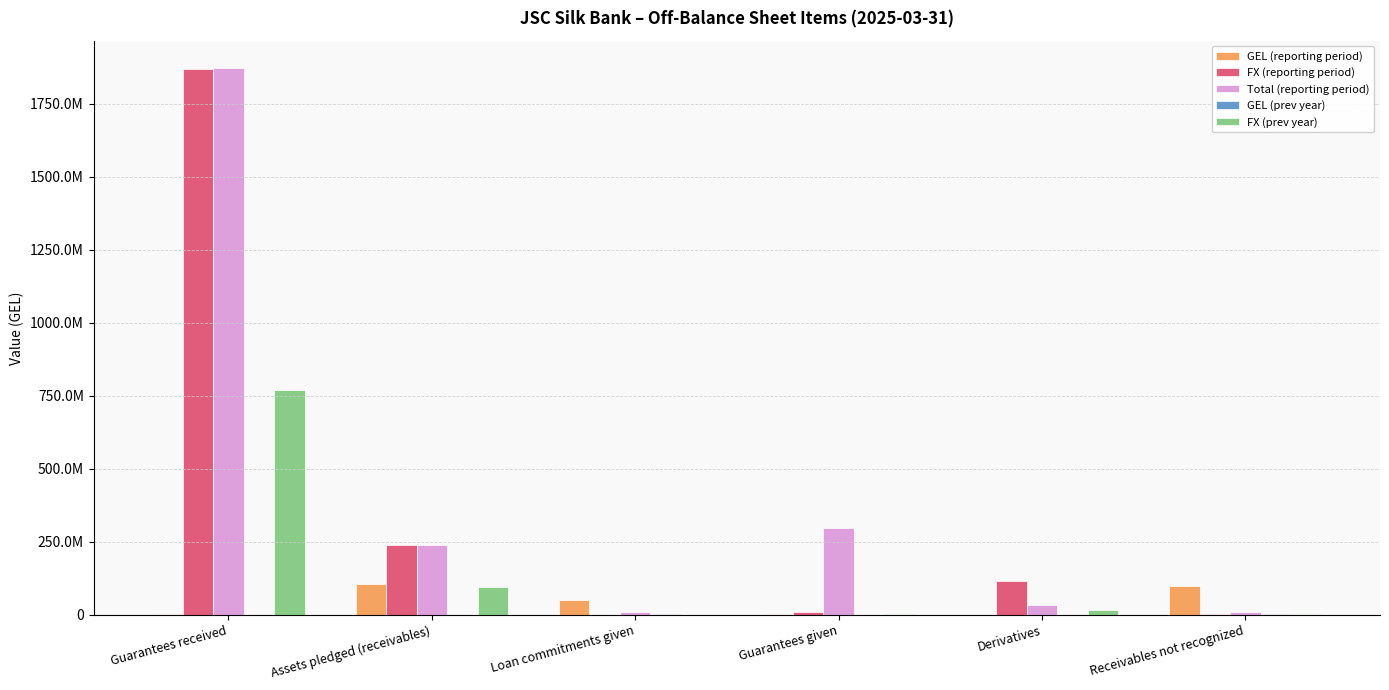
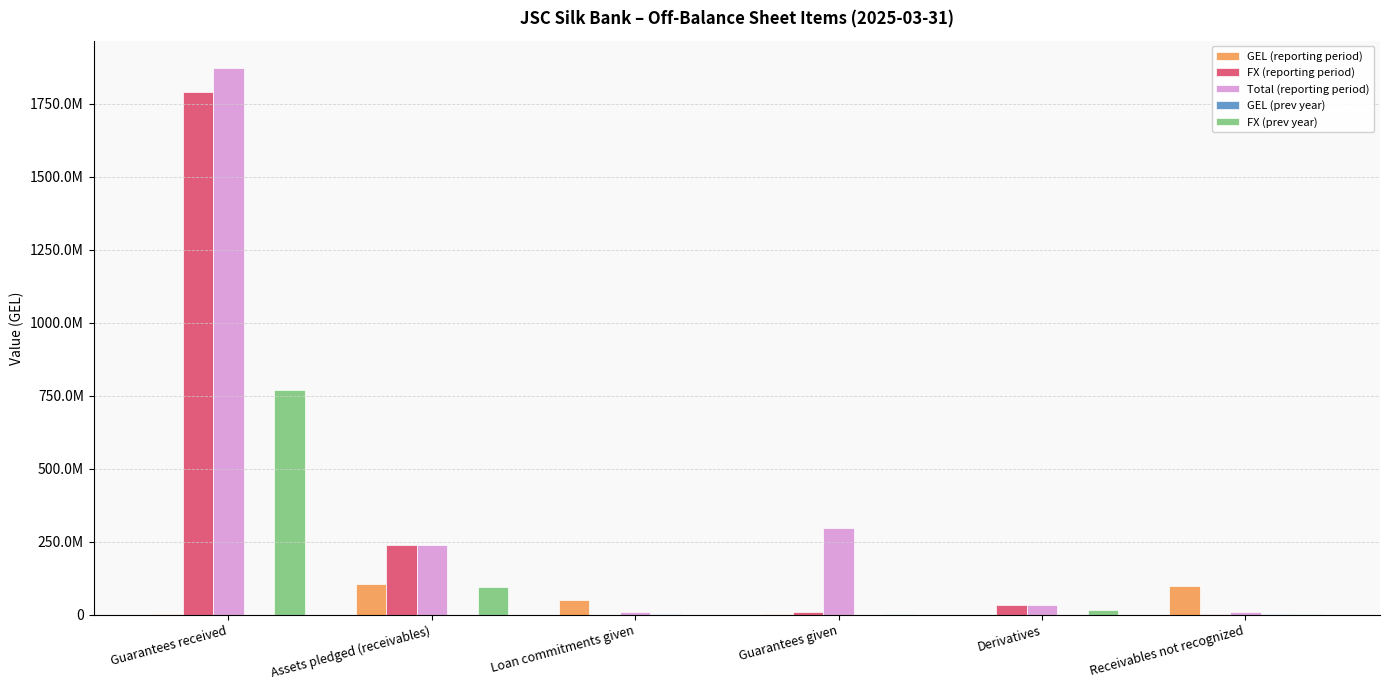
  {
    "GEL (reporting period)": {
      "Assets pledged (receivables)": 110000000,
      "Loan commitments given": 50000000,
      "Derivatives": 0,
      "Receivables not recognized": 100000000
    },
    "FX (reporting period)": {
-     "Guarantees received": 1870000000,
+     "Guarantees received": 1790000000,
      "Assets pledged (receivables)": 240000000,
      "Guarantees given": 10000000,
-     "Derivatives": 120000000
+     "Derivatives": 30000000
    },
    "Total (reporting period)": {
      "Guarantees received": 1870000000,
      "Assets pledged (receivables)": 240000000,
      "Loan commitments given": 10000000,
      "Guarantees given": 300000000,
      "Derivatives": 30000000,
      "Receivables not recognized": 10000000
    },
    "FX (prev year)": {
      "Guarantees received": 770000000,
      "Assets pledged (receivables)": 100000000,
      "Derivatives": 20000000
    }
  }
